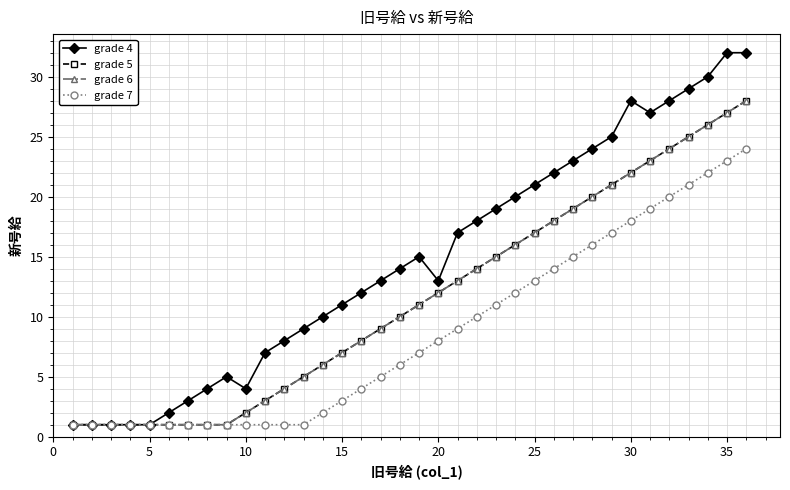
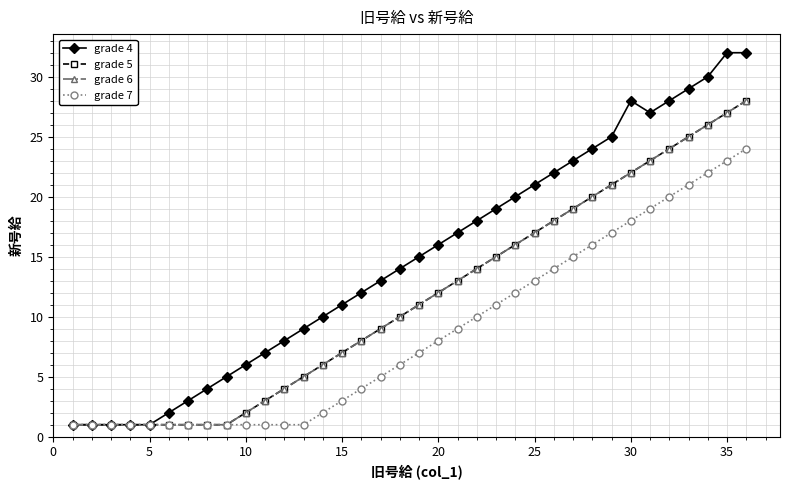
  {
    "grade 4": {
-     "10": 4,
+     "10": 6,
      "15": 11,
-     "20": 13,
+     "20": 16,
      "25": 21,
      "30": 28,
      "35": 32
    }
  }
